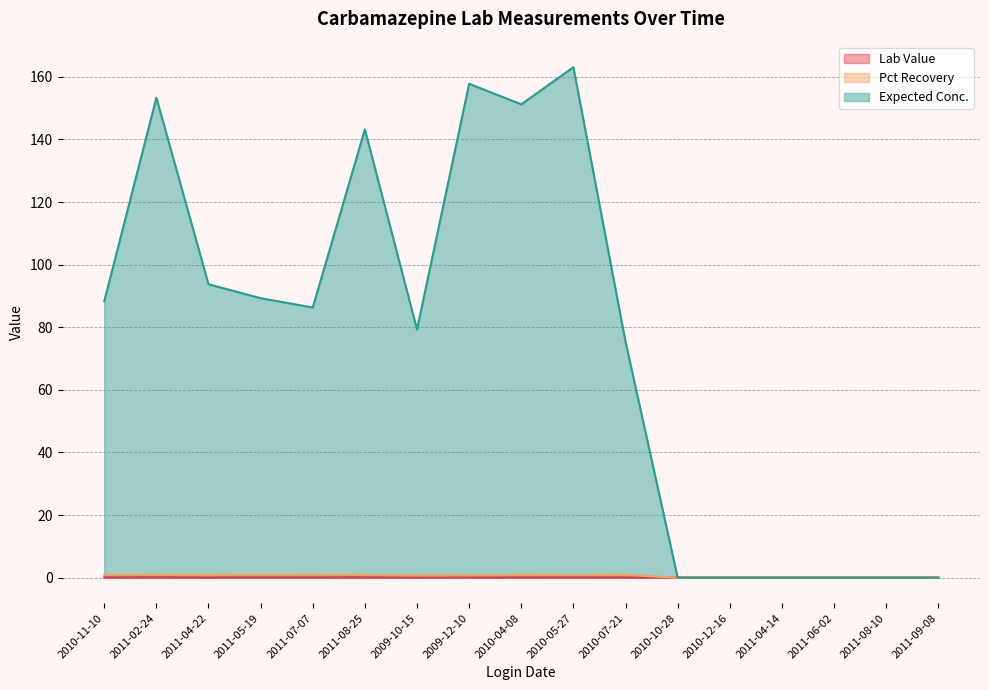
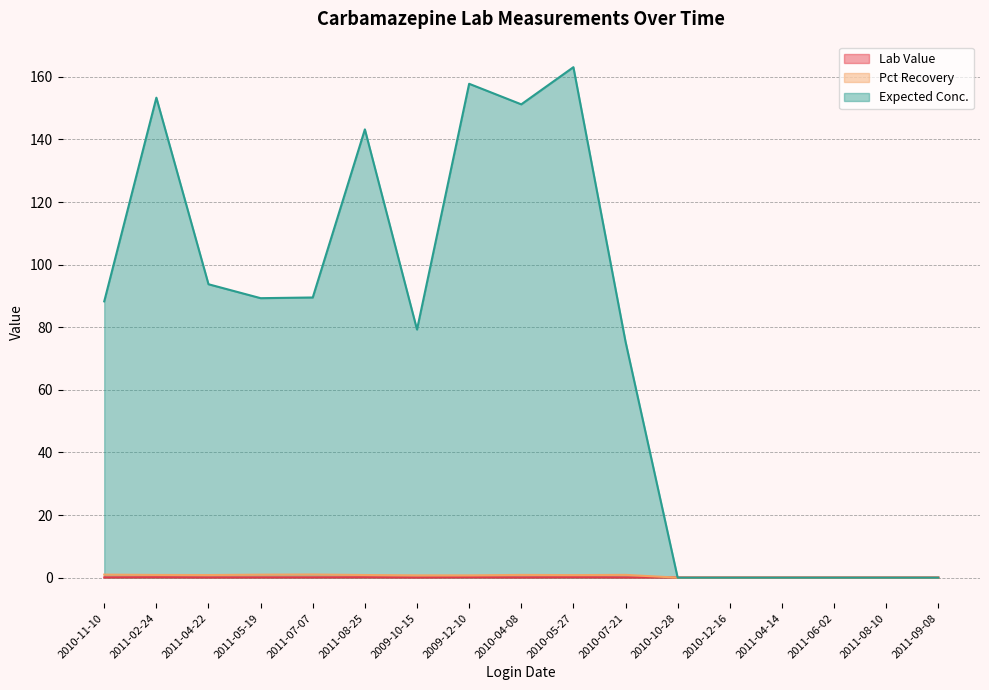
  {
    "Lab Value": {
      "2010-11-10": 0,
      "2011-05-19": 0,
      "2011-07-07": 0
    },
    "Pct Recovery": {
      "2010-11-10": 1,
      "2011-05-19": 1,
      "2011-07-07": 1
    },
    "Expected Conc.": {
      "2010-11-10": 88,
      "2011-02-24": 153,
      "2011-04-22": 94,
      "2011-05-19": 89,
-     "2011-07-07": 86,
+     "2011-07-07": 90,
      "2011-08-25": 143,
      "2009-10-15": 79,
      "2009-12-10": 158,
      "2010-04-08": 151,
      "2010-05-27": 163,
      "2010-07-21": 75
    }
  }
